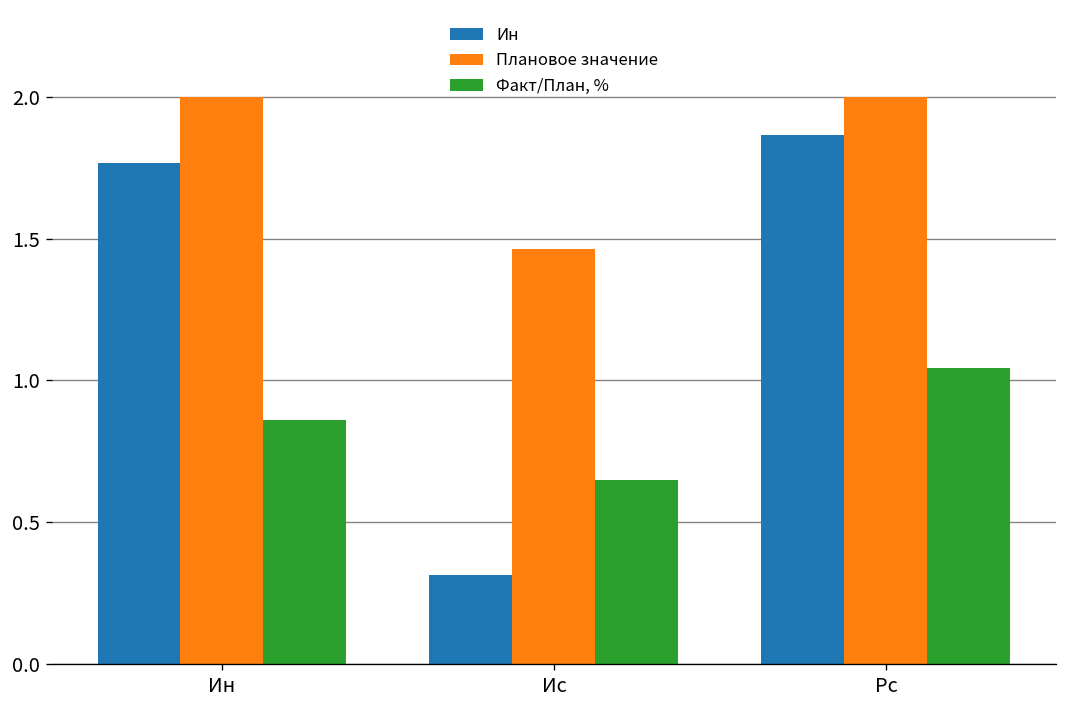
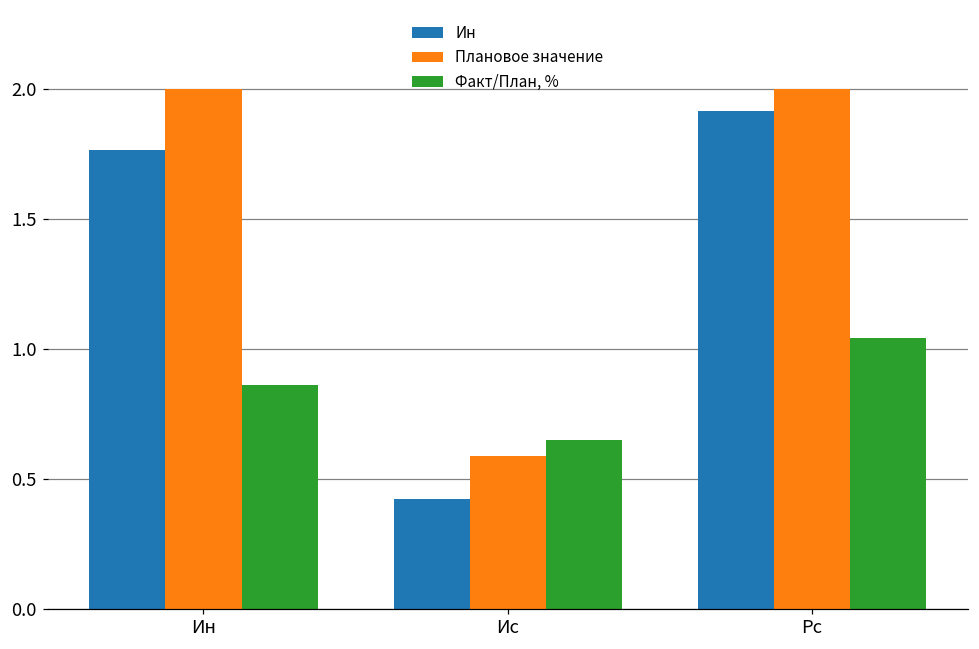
  {
    "Ин": {
      "Ин": 1.77,
-     "Ис": 0.32,
-     "Рс": 1.87
+     "Ис": 0.42,
+     "Рс": 1.92
    },
    "Плановое значение": {
      "Ин": 2.00,
-     "Ис": 1.46,
+     "Ис": 0.59,
      "Рс": 2.00
    },
    "Факт/План, %": {
      "Ин": 0.86,
      "Ис": 0.65,
      "Рс": 1.04
    }
  }
